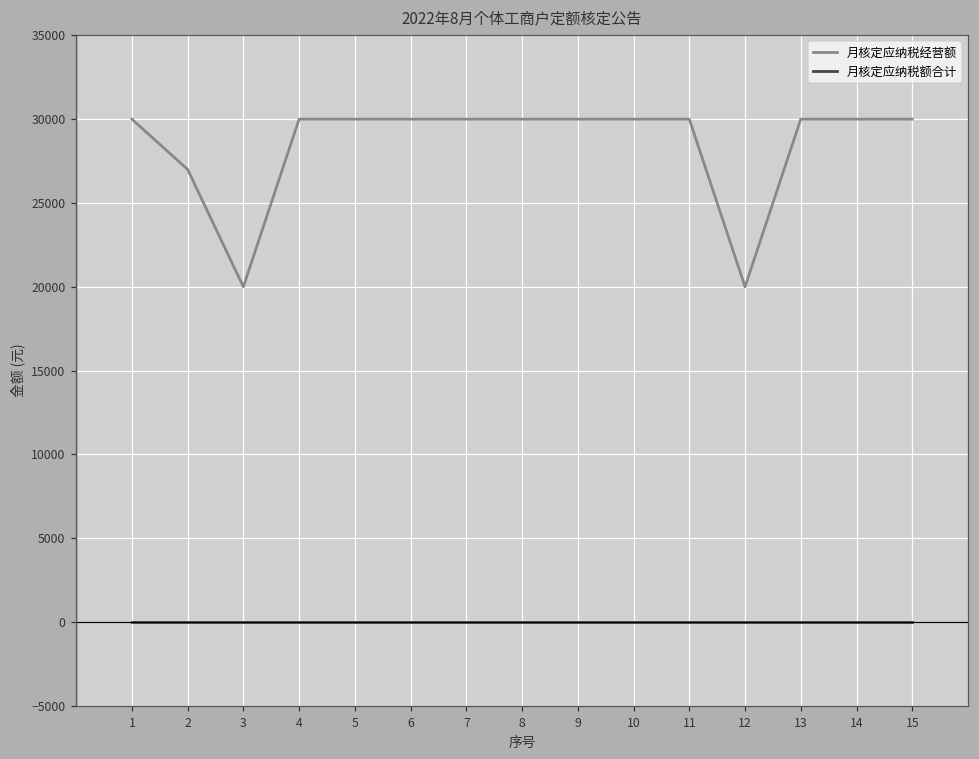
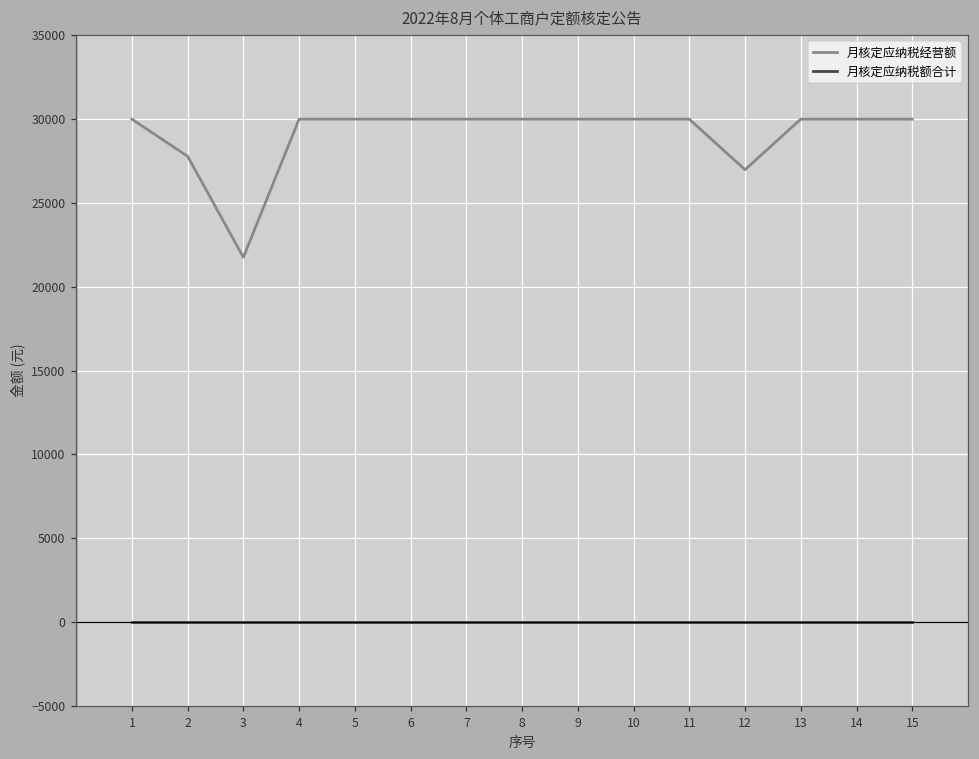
  {
    "月核定应纳税经营额": {
      "1": 30000,
-     "2": 27000,
-     "3": 20000,
+     "2": 27800,
+     "3": 21800,
      "4": 30000,
      "5": 30000,
      "6": 30000,
      "7": 30000,
      "8": 30000,
      "9": 30000,
      "10": 30000,
      "11": 30000,
-     "12": 20000,
+     "12": 27000,
      "13": 30000,
      "14": 30000,
      "15": 30000
    },
    "月核定应纳税额合计": {
      "1": 0,
      "2": 0,
      "3": 0,
      "4": 0,
      "5": 0,
      "6": 0,
      "7": 0,
      "8": 0,
      "9": 0,
      "10": 0,
      "11": 0,
      "12": 0,
      "13": 0,
      "14": 0,
      "15": 0
    }
  }
